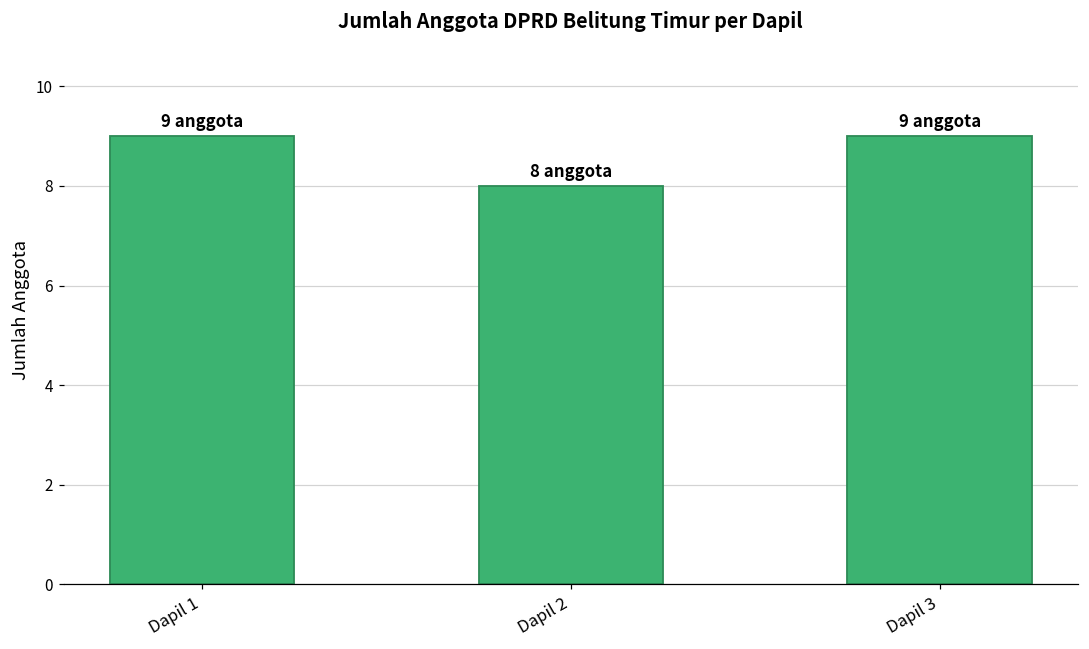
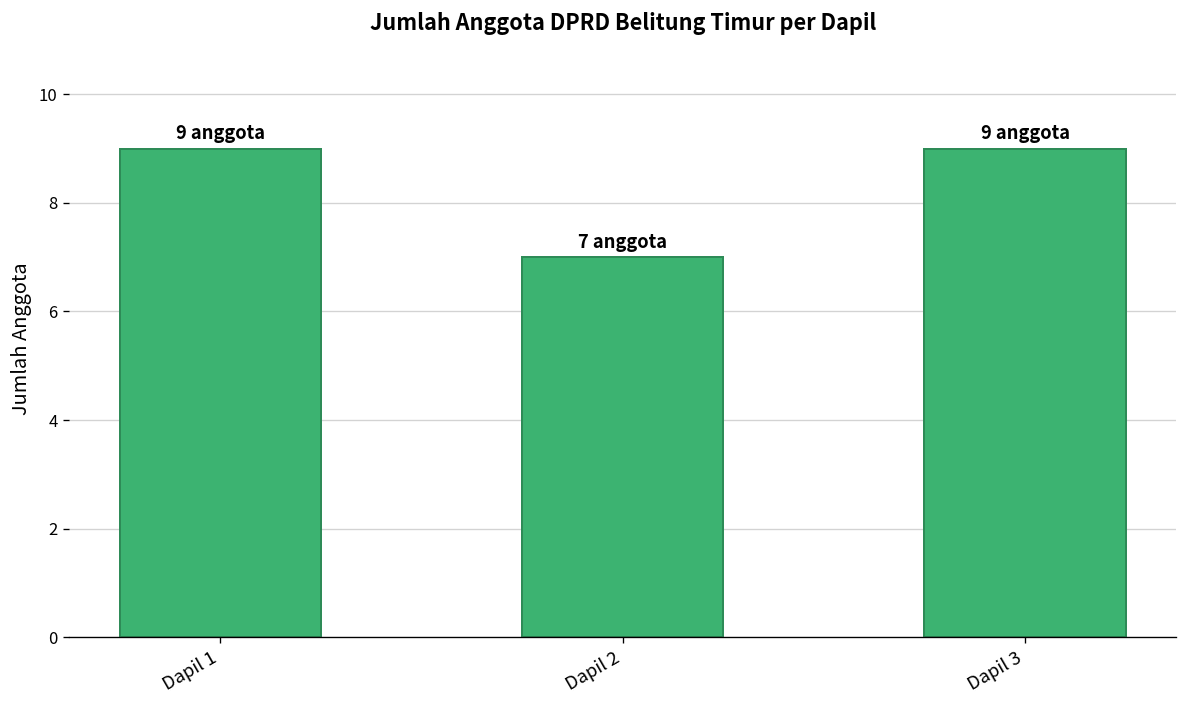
  {
    "Dapil 1": 9,
-   "Dapil 2": 8,
+   "Dapil 2": 7,
    "Dapil 3": 9
  }
